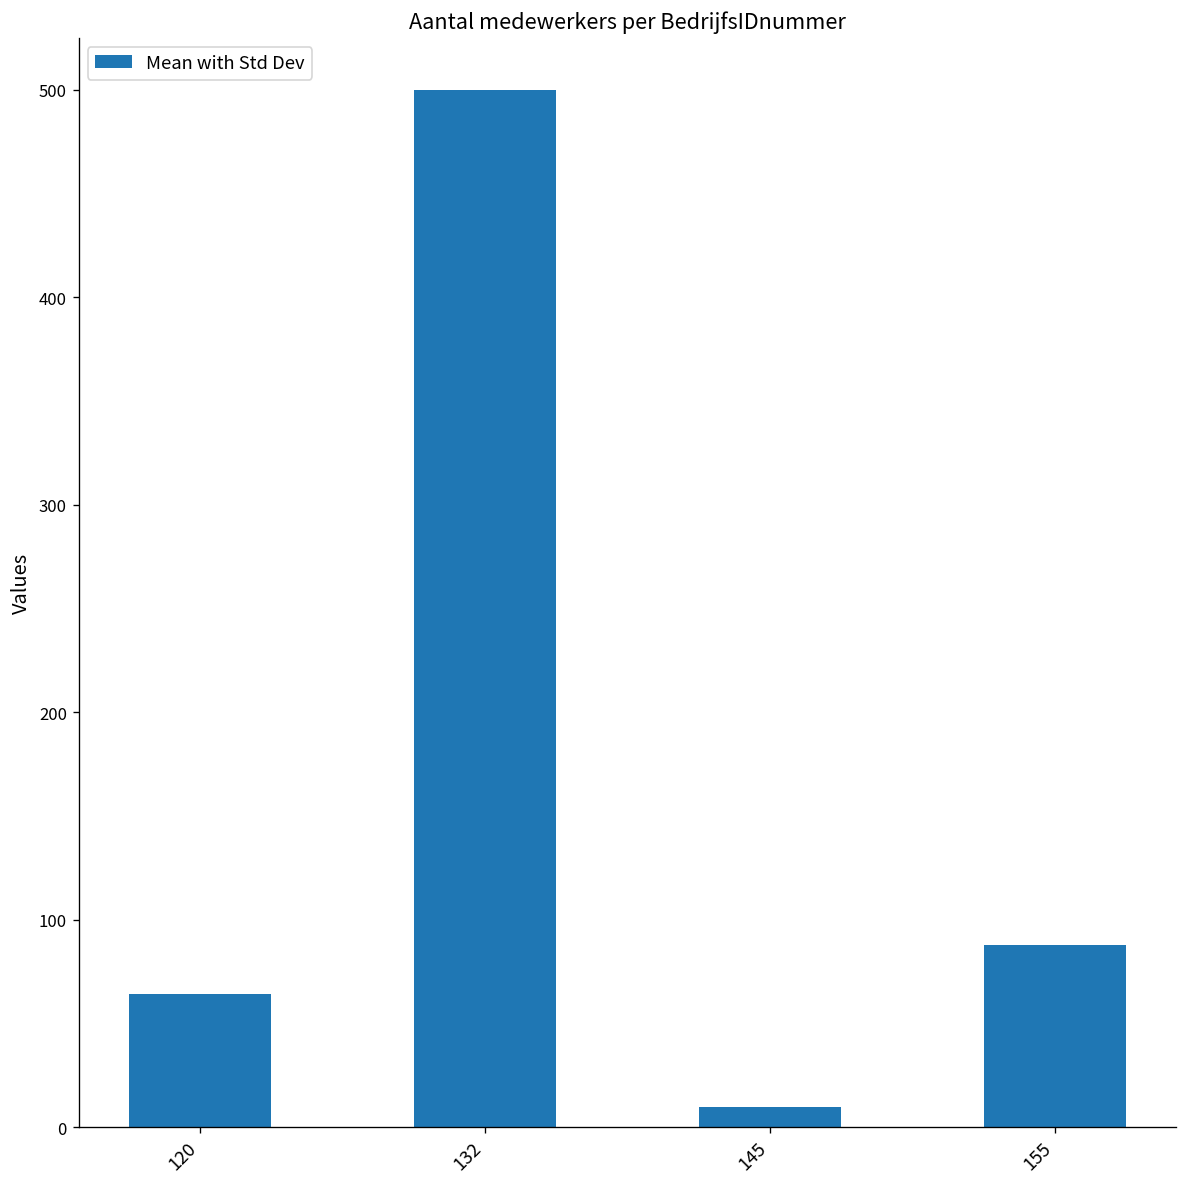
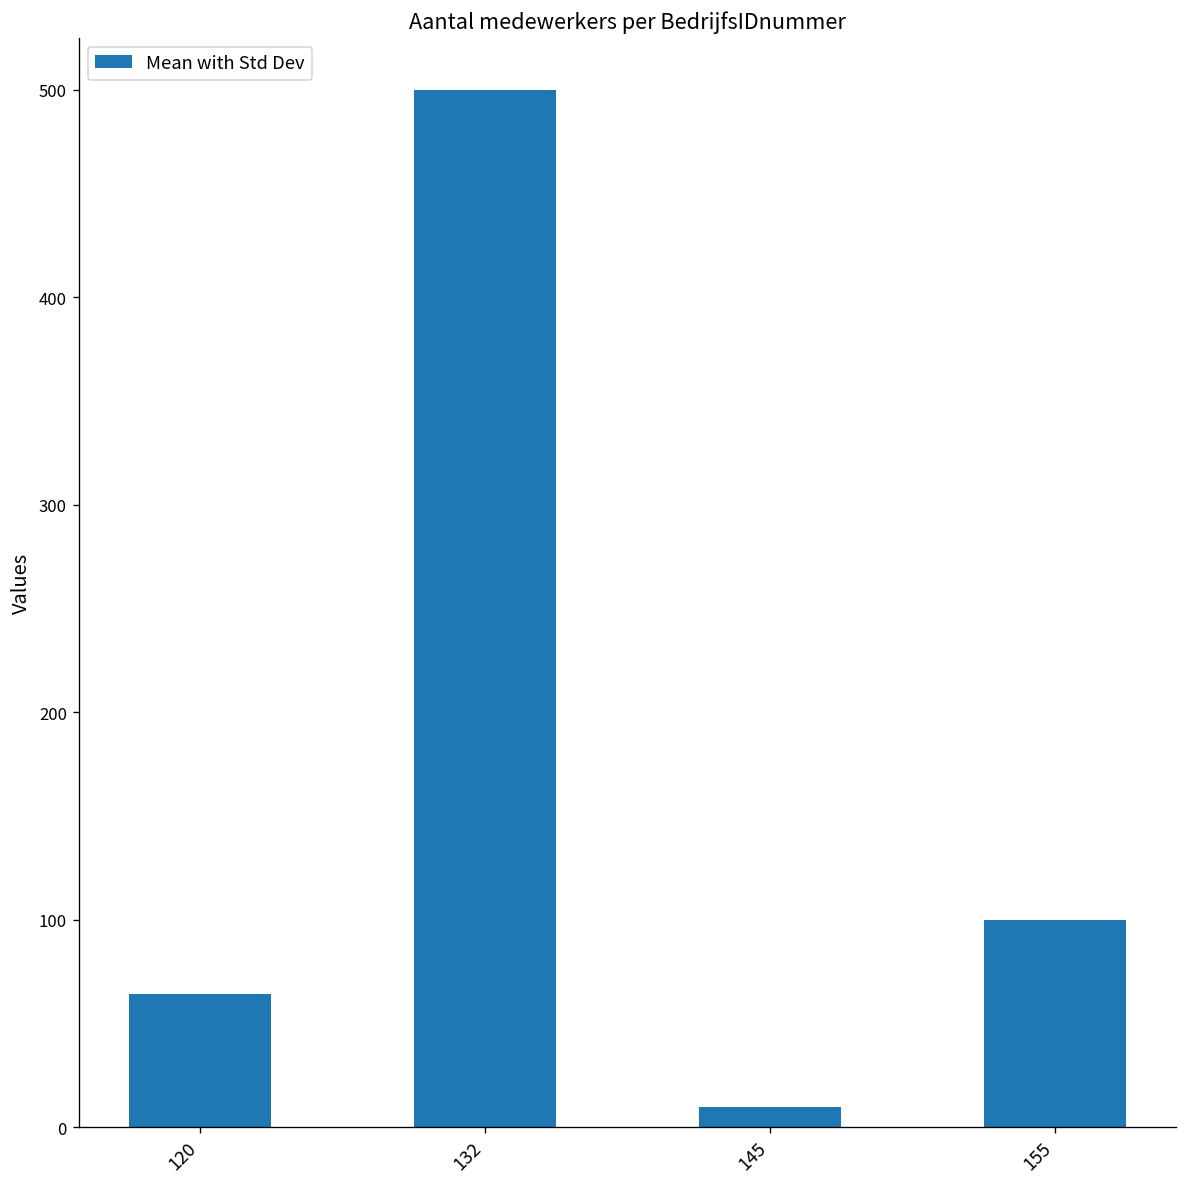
  {
    "120": 64,
    "132": 500,
    "145": 10,
-   "155": 88
+   "155": 100
  }
